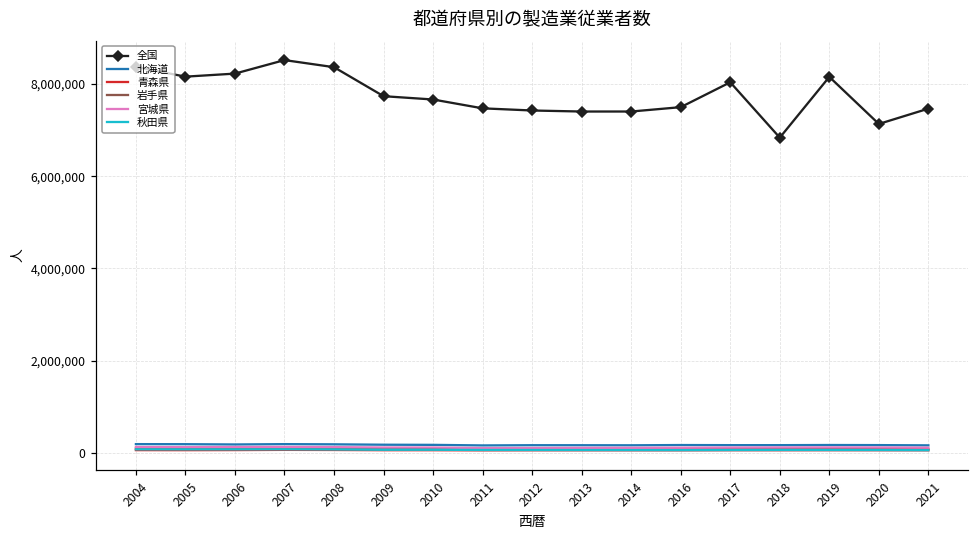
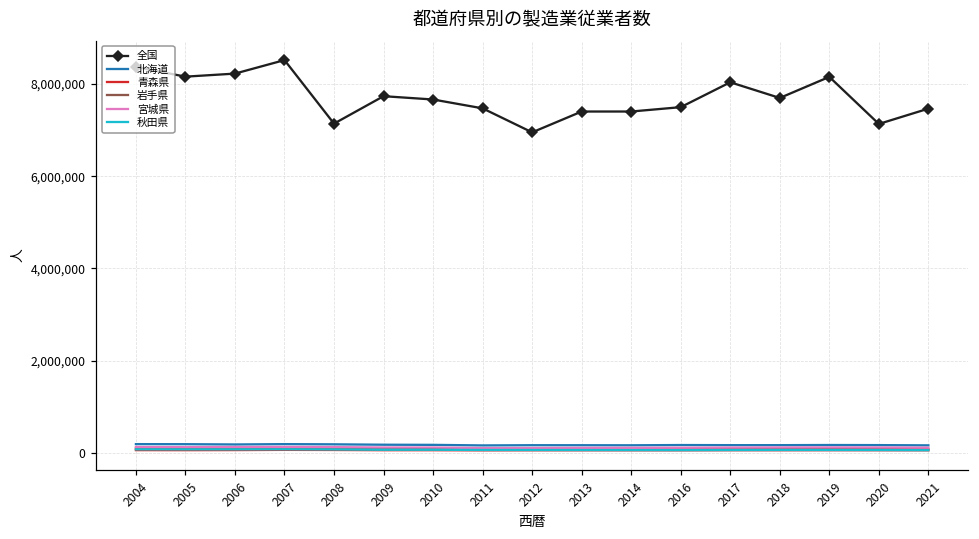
  {
    "全国": {
      "2005": "8,200,000",
      "2006": "8,200,000",
      "2007": "8,500,000",
-     "2008": "8,400,000",
+     "2008": "7,100,000",
      "2009": "7,700,000",
      "2010": "7,700,000",
      "2011": "7,500,000",
-     "2012": "7,400,000",
+     "2012": "7,000,000",
      "2013": "7,400,000",
      "2014": "7,400,000",
      "2016": "7,500,000",
      "2017": "8,000,000",
-     "2018": "6,800,000",
+     "2018": "7,700,000",
      "2019": "8,200,000",
      "2020": "7,100,000",
      "2021": "7,500,000"
    },
    "北海道": {
      "2004": "200,000",
      "2005": "200,000",
      "2008": "200,000",
      "2012": "200,000"
    }
  }
